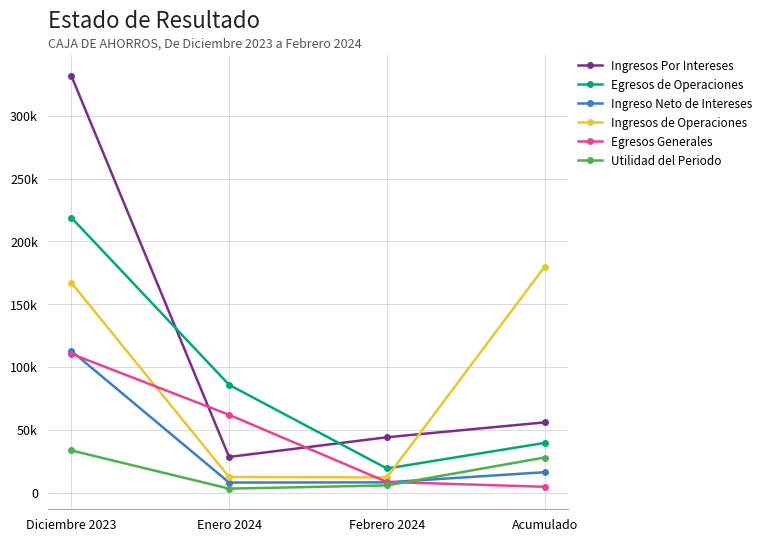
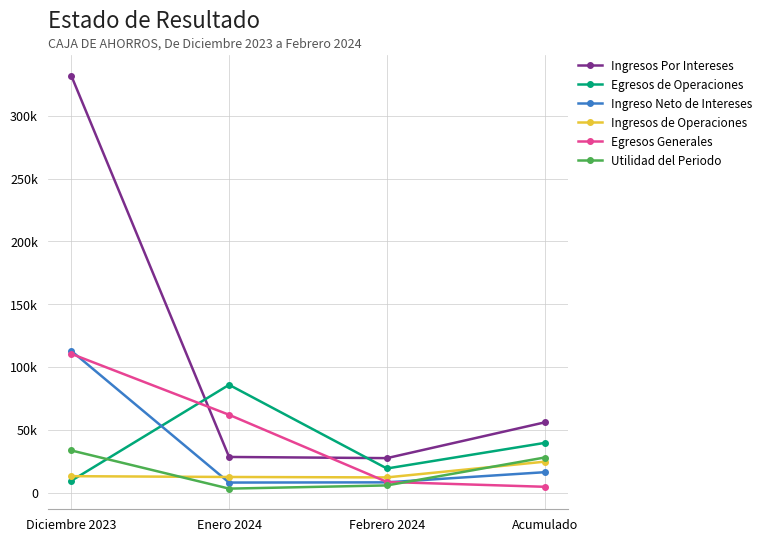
  {
    "Ingresos Por Intereses": {
      "Diciembre 2023": 332000,
      "Enero 2024": 28000,
-     "Febrero 2024": 44000,
+     "Febrero 2024": 28000,
      "Acumulado": 56000
    },
    "Egresos de Operaciones": {
-     "Diciembre 2023": 219000,
+     "Diciembre 2023": 9000,
      "Enero 2024": 86000,
      "Febrero 2024": 19000,
      "Acumulado": 40000
    },
    "Ingreso Neto de Intereses": {
      "Diciembre 2023": 113000,
      "Enero 2024": 8000,
      "Acumulado": 16000
    },
    "Ingresos de Operaciones": {
-     "Diciembre 2023": 167000,
+     "Diciembre 2023": 13000,
      "Enero 2024": 13000,
      "Febrero 2024": 12000,
-     "Acumulado": 180000
+     "Acumulado": 25000
    },
    "Egresos Generales": {
      "Diciembre 2023": 111000,
      "Enero 2024": 62000,
      "Acumulado": 5000
    },
    "Utilidad del Periodo": {
      "Diciembre 2023": 34000,
      "Enero 2024": 3000,
      "Febrero 2024": 6000,
      "Acumulado": 28000
    }
  }
